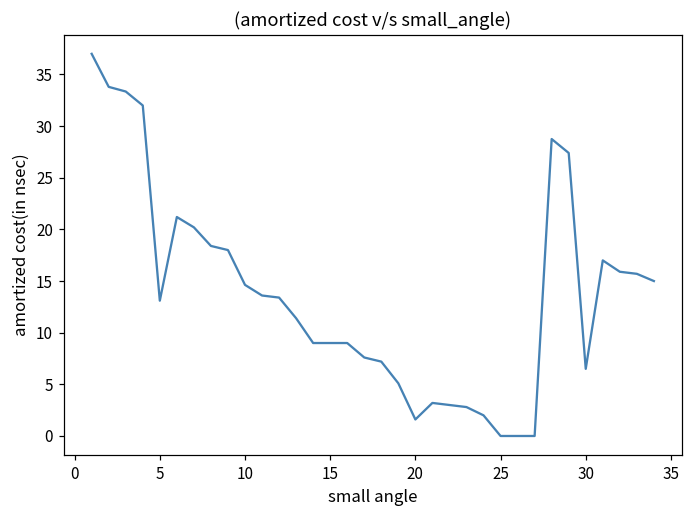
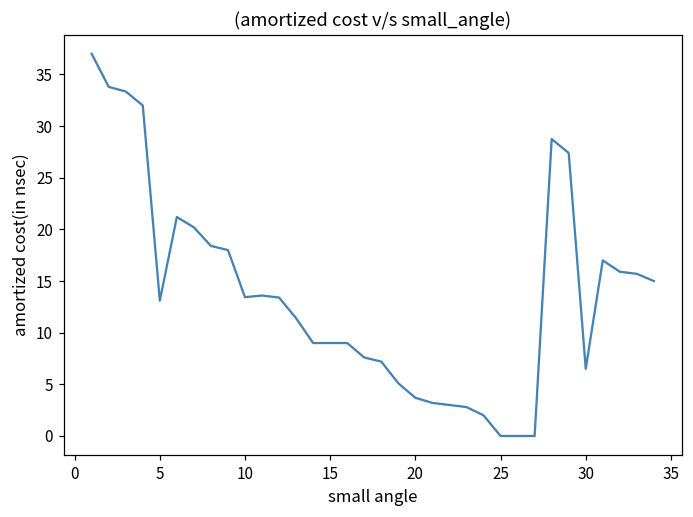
  {
    "5": 13,
-   "10": 15,
+   "10": 13,
    "15": 9,
-   "20": 2,
+   "20": 4,
    "25": 0,
    "30": 7
  }
